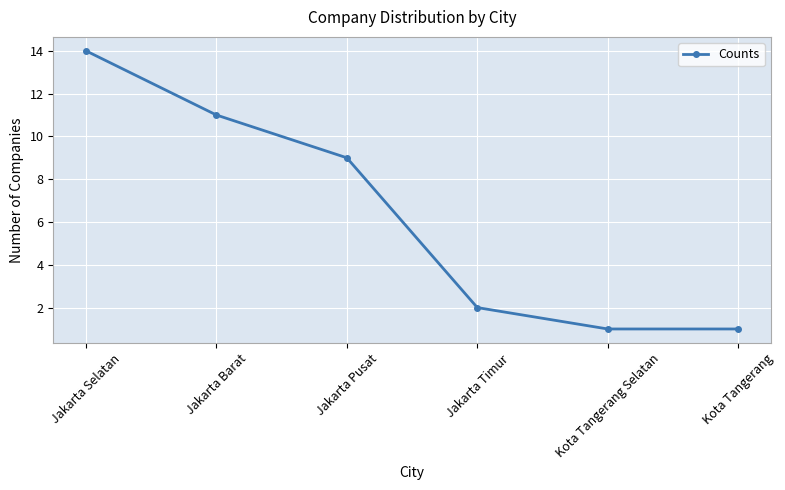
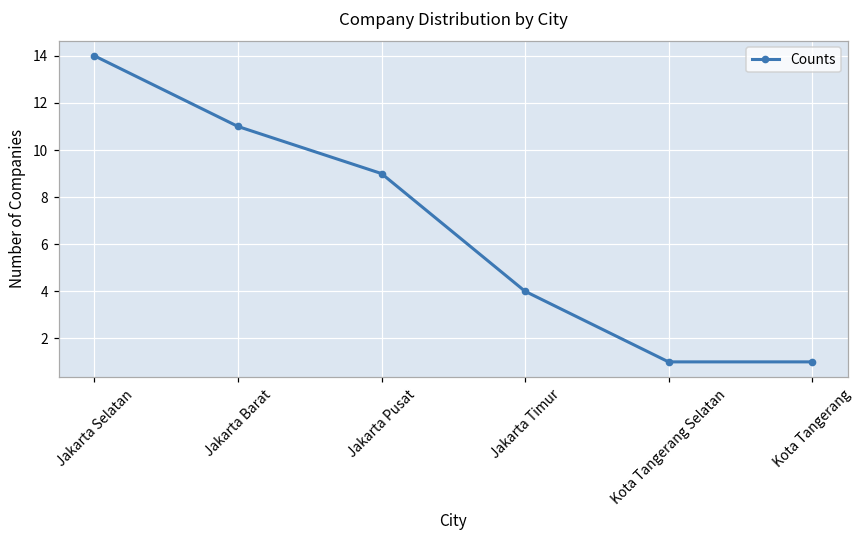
  {
    "Jakarta Selatan": 14,
    "Jakarta Barat": 11,
    "Jakarta Pusat": 9,
-   "Jakarta Timur": 2,
+   "Jakarta Timur": 4,
    "Kota Tangerang Selatan": 1,
    "Kota Tangerang": 1
  }
